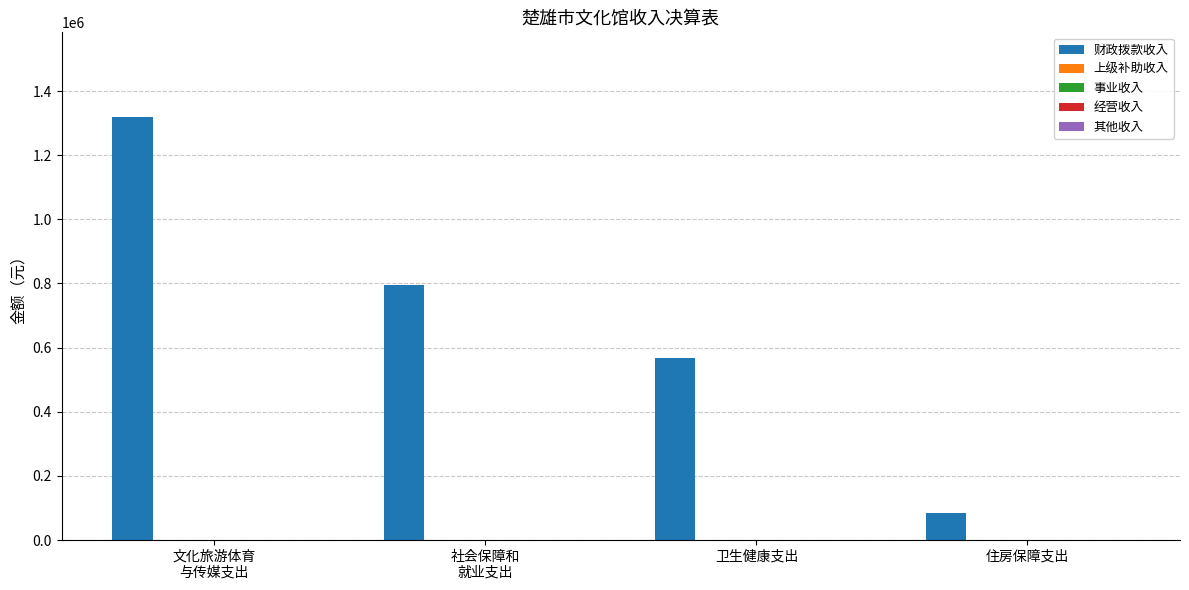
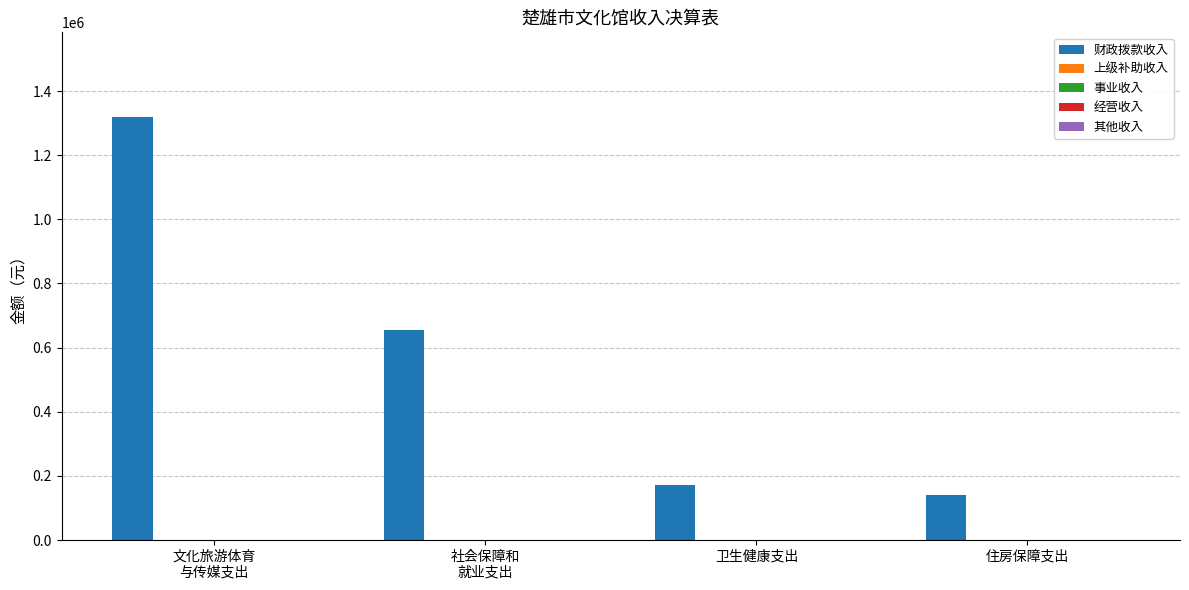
  {
    "财政拨款收入": {
      "文化旅游体育 与传媒支出": 1320000,
-     "社会保障和 就业支出": 800000,
-     "卫生健康支出": 570000,
-     "住房保障支出": 80000
+     "社会保障和 就业支出": 660000,
+     "卫生健康支出": 170000,
+     "住房保障支出": 140000
    },
    "上级补助收入": {
      "文化旅游体育 与传媒支出": 0,
      "社会保障和 就业支出": 0,
      "卫生健康支出": 0,
      "住房保障支出": 0
    },
    "事业收入": {
      "文化旅游体育 与传媒支出": 0,
      "社会保障和 就业支出": 0,
      "卫生健康支出": 0,
      "住房保障支出": 0
    },
    "经营收入": {
      "文化旅游体育 与传媒支出": 0,
      "社会保障和 就业支出": 0,
      "卫生健康支出": 0,
      "住房保障支出": 0
    },
    "其他收入": {
      "文化旅游体育 与传媒支出": 0,
      "社会保障和 就业支出": 0,
      "卫生健康支出": 0,
      "住房保障支出": 0
    }
  }
